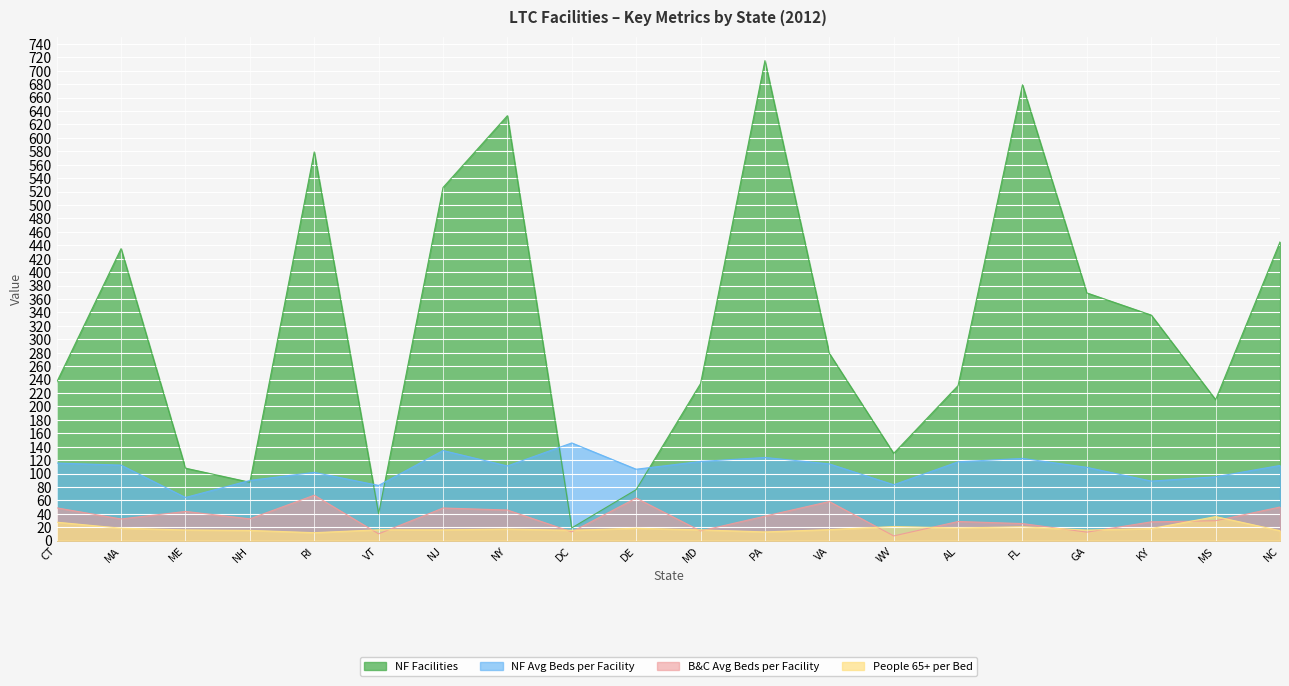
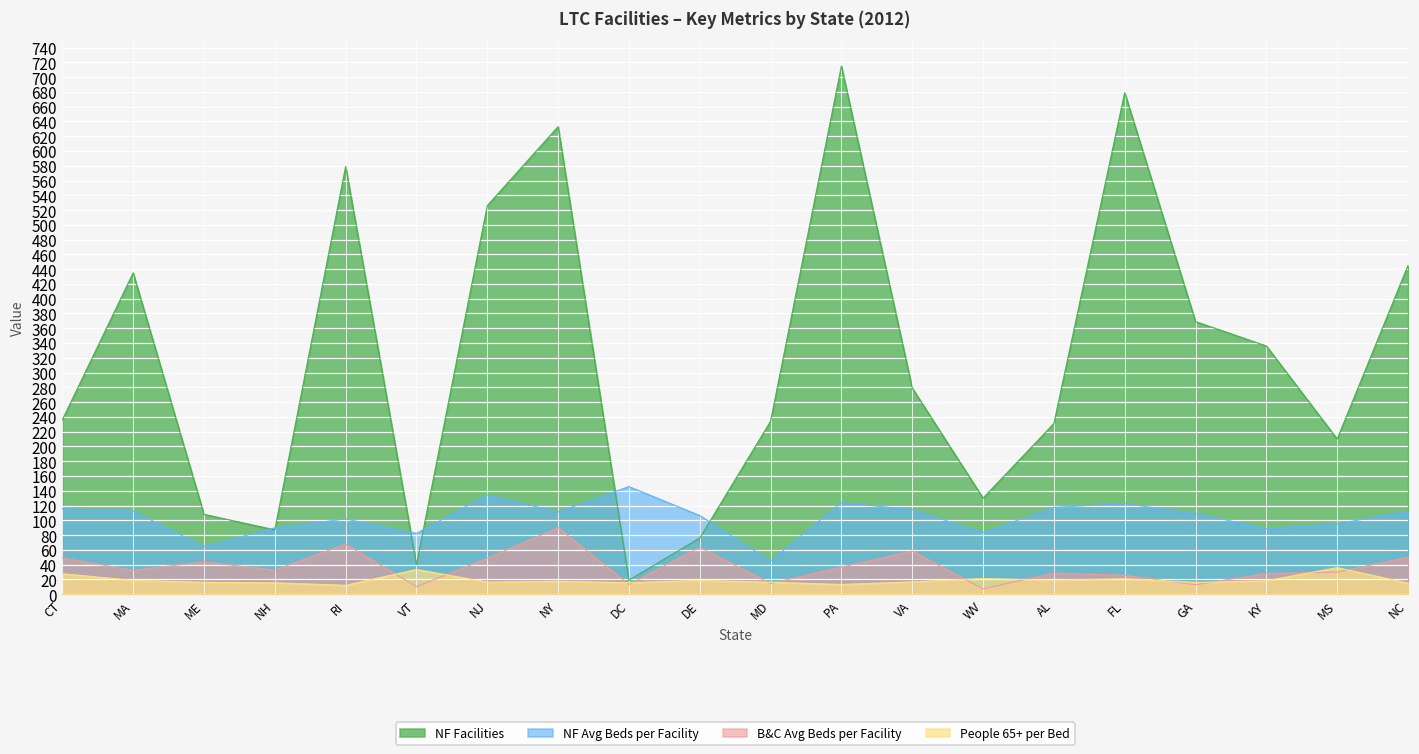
  {
    "NF Facilities": {
      "CT": 240,
      "MA": 440,
      "ME": 110,
      "RI": 580,
      "VT": 40,
      "NJ": 530,
      "NY": 630,
      "DE": 80,
      "MD": 230,
      "PA": 720,
      "VA": 280,
      "WV": 130,
      "AL": 230,
      "FL": 680,
      "GA": 370,
      "KY": 340,
      "MS": 210,
      "NC": 450
    },
    "NF Avg Beds per Facility": {
      "CT": 120,
      "MA": 110,
      "ME": 60,
      "RI": 100,
      "VT": 80,
      "NJ": 130,
      "NY": 110,
      "DC": 150,
      "DE": 110,
-     "MD": 120,
+     "MD": 40,
      "PA": 120,
      "VA": 110,
      "WV": 80,
      "AL": 120,
      "FL": 120,
      "GA": 110,
      "KY": 90,
      "MS": 100,
      "NC": 110
    },
    "B&C Avg Beds per Facility": {
      "CT": 50,
      "MA": 30,
      "ME": 40,
      "NH": 30,
      "RI": 70,
      "VT": 10,
      "NJ": 50,
-     "NY": 50,
+     "NY": 90,
      "DE": 60,
      "PA": 40,
      "VA": 60,
      "WV": 10,
      "AL": 30,
      "FL": 30,
      "KY": 30,
      "MS": 30,
      "NC": 50
    },
    "People 65+ per Bed": {
      "CT": 30,
      "MA": 20,
      "ME": 20,
      "NH": 20,
      "RI": 10,
-     "VT": 20,
+     "VT": 30,
      "NJ": 20,
      "NY": 20,
      "DE": 20,
      "PA": 10,
      "VA": 20,
      "WV": 20,
      "AL": 20,
      "FL": 20,
      "KY": 20,
      "MS": 40,
      "NC": 10
    }
  }
